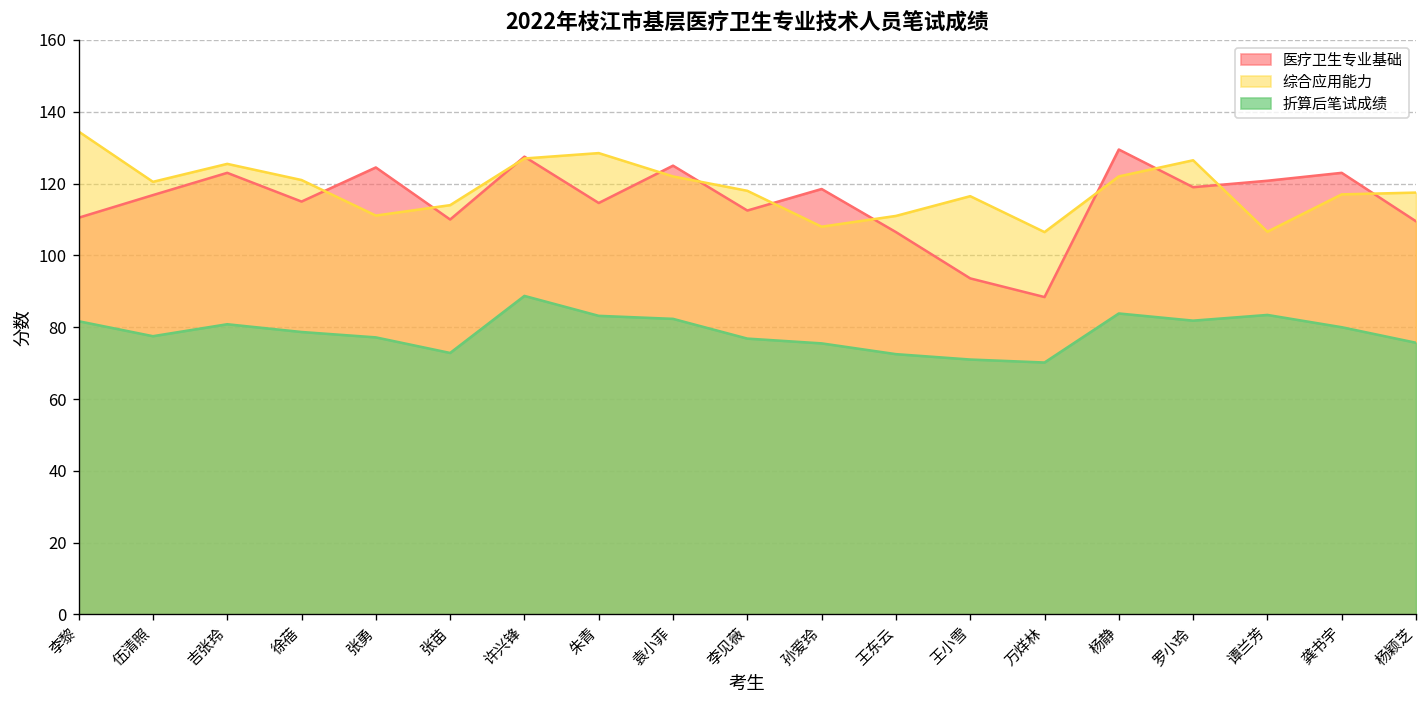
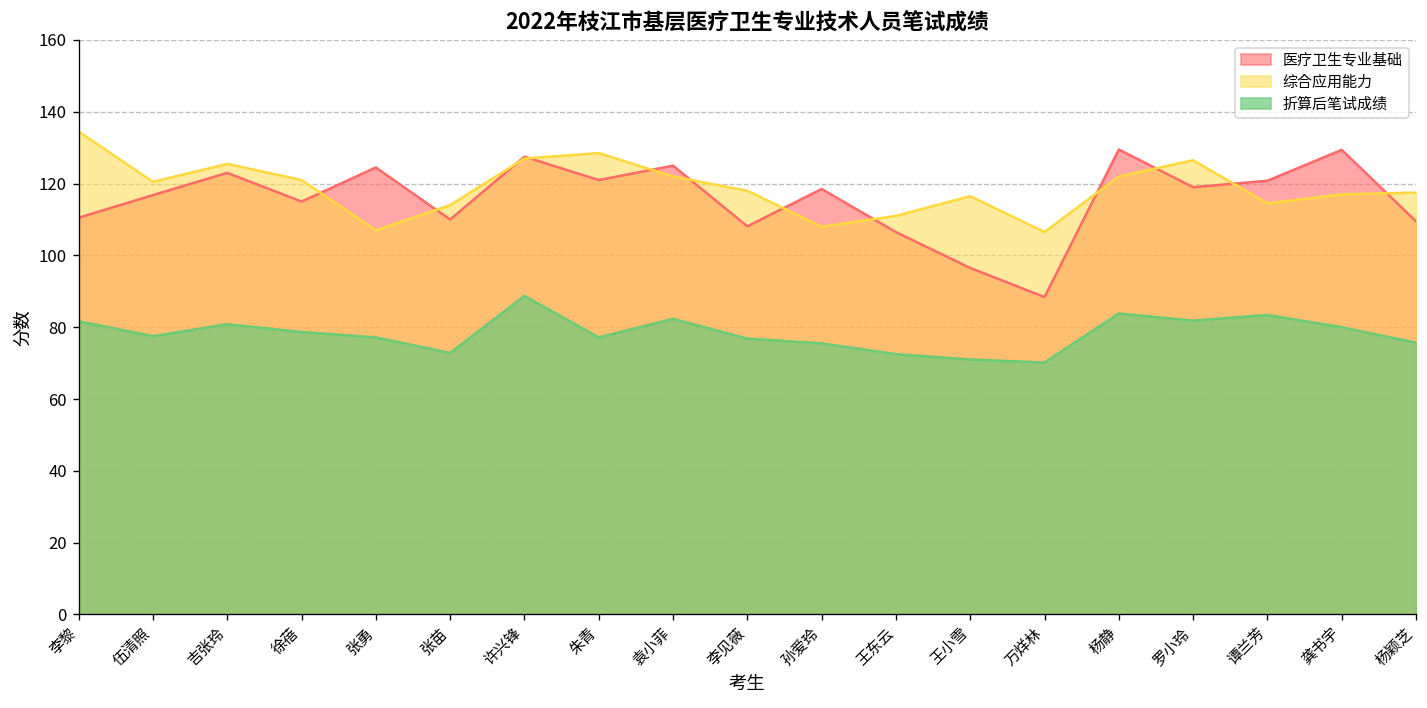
  {
    "医疗卫生专业基础": {
      "李黎": 111,
      "伍清照": 117,
      "吉张玲": 123,
      "徐蓓": 115,
      "张勇": 125,
      "张苗": 110,
-     "朱青": 115,
+     "朱青": 121,
      "袁小菲": 125,
-     "李见薇": 113,
+     "李见薇": 108,
      "孙爱玲": 119,
      "王东云": 107,
-     "王小雪": 94,
+     "王小雪": 97,
      "万烊林": 88,
      "杨静": 130,
      "罗小玲": 119,
      "谭兰芳": 121,
-     "龚书宇": 123,
+     "龚书宇": 129,
      "杨颖芝": 110
    },
    "综合应用能力": {
      "李黎": 135,
      "伍清照": 121,
      "吉张玲": 126,
      "徐蓓": 121,
-     "张勇": 111,
+     "张勇": 107,
      "张苗": 114,
      "朱青": 129,
      "袁小菲": 122,
      "李见薇": 118,
      "孙爱玲": 108,
      "王东云": 111,
      "王小雪": 117,
      "万烊林": 107,
      "杨静": 122,
      "罗小玲": 127,
-     "谭兰芳": 107,
+     "谭兰芳": 115,
      "龚书宇": 117,
      "杨颖芝": 118
    },
    "折算后笔试成绩": {
      "李黎": 82,
      "伍清照": 78,
      "吉张玲": 81,
      "徐蓓": 79,
      "张勇": 77,
      "张苗": 73,
      "许兴锋": 89,
-     "朱青": 83,
+     "朱青": 77,
      "袁小菲": 82,
      "李见薇": 77,
      "孙爱玲": 76,
      "王东云": 73,
      "王小雪": 71,
      "万烊林": 70,
      "杨静": 84,
      "罗小玲": 82,
      "谭兰芳": 83,
      "龚书宇": 80,
      "杨颖芝": 76
    }
  }
